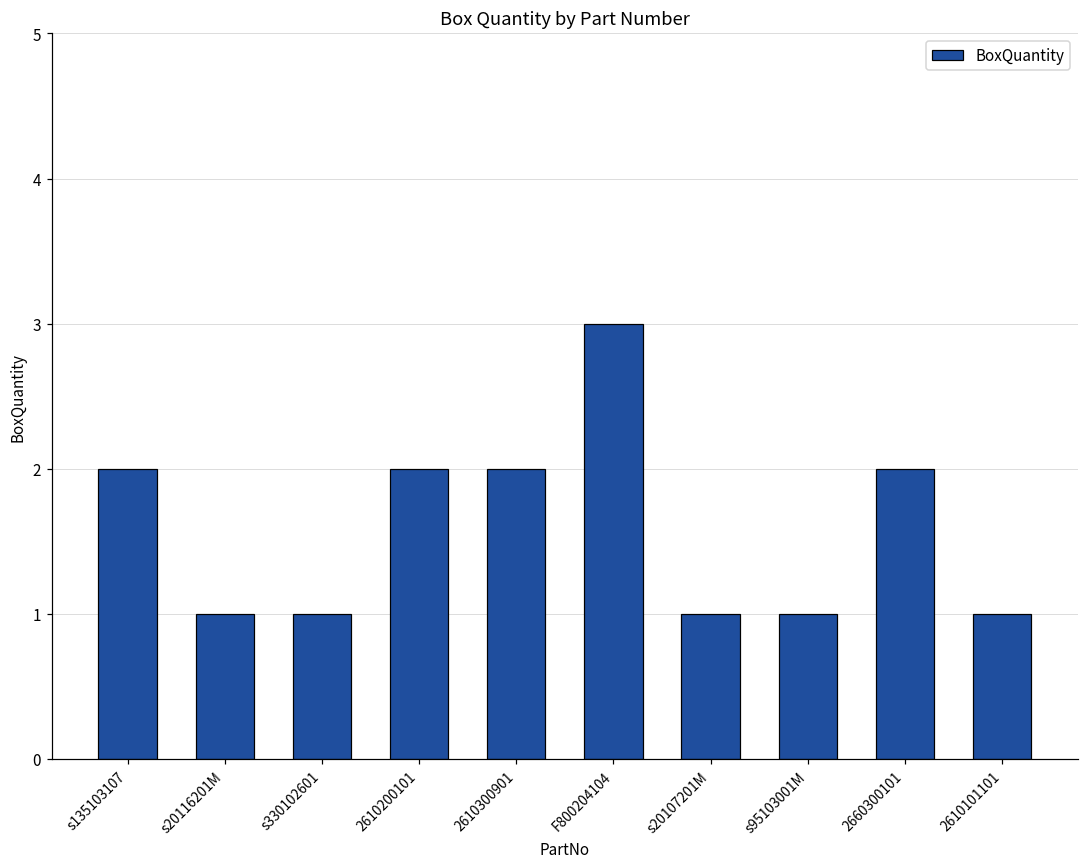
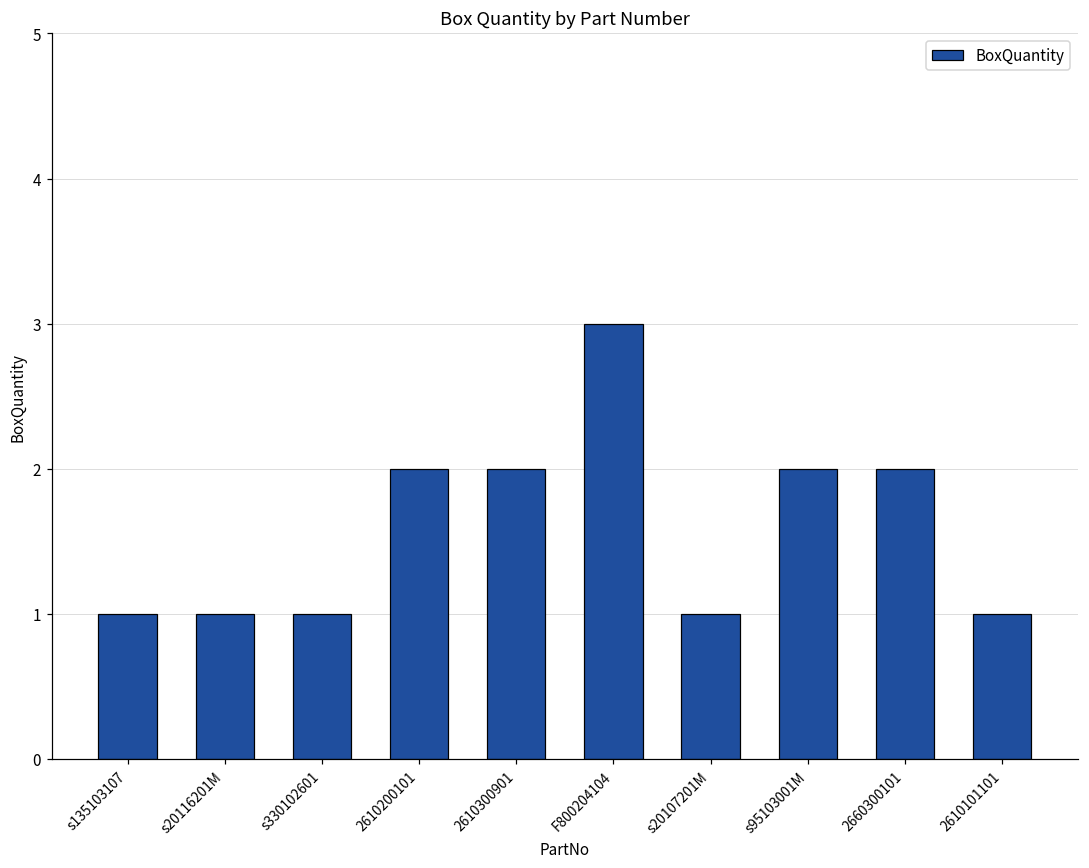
  {
-   "s135103107": 2,
+   "s135103107": 1,
    "s20116201M": 1,
    "s330102601": 1,
    "2610200101": 2,
    "2610300901": 2,
    "F800204104": 3,
    "s20107201M": 1,
-   "s95103001M": 1,
+   "s95103001M": 2,
    "2660300101": 2,
    "2610101101": 1
  }
